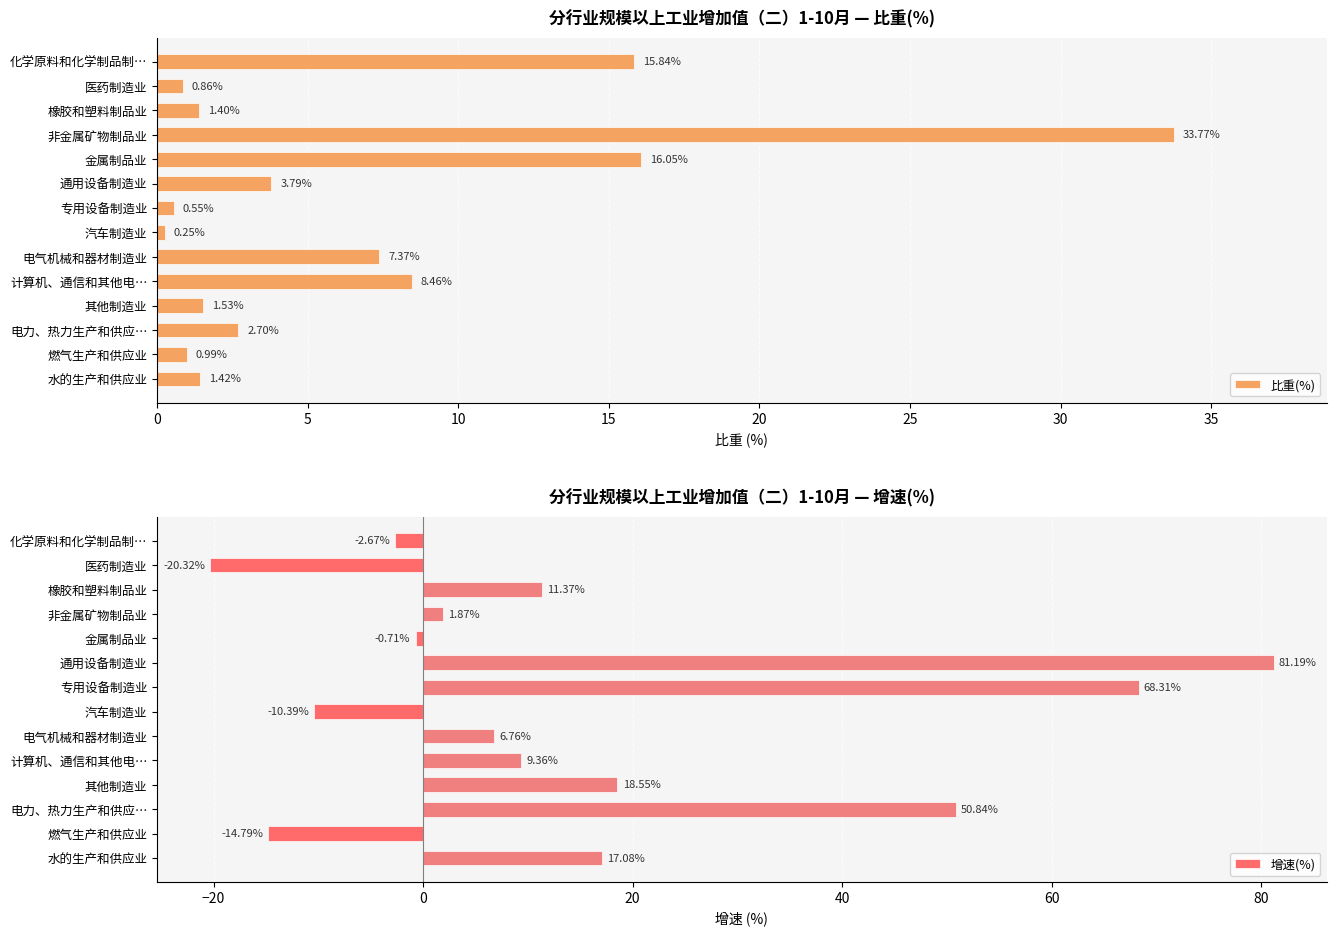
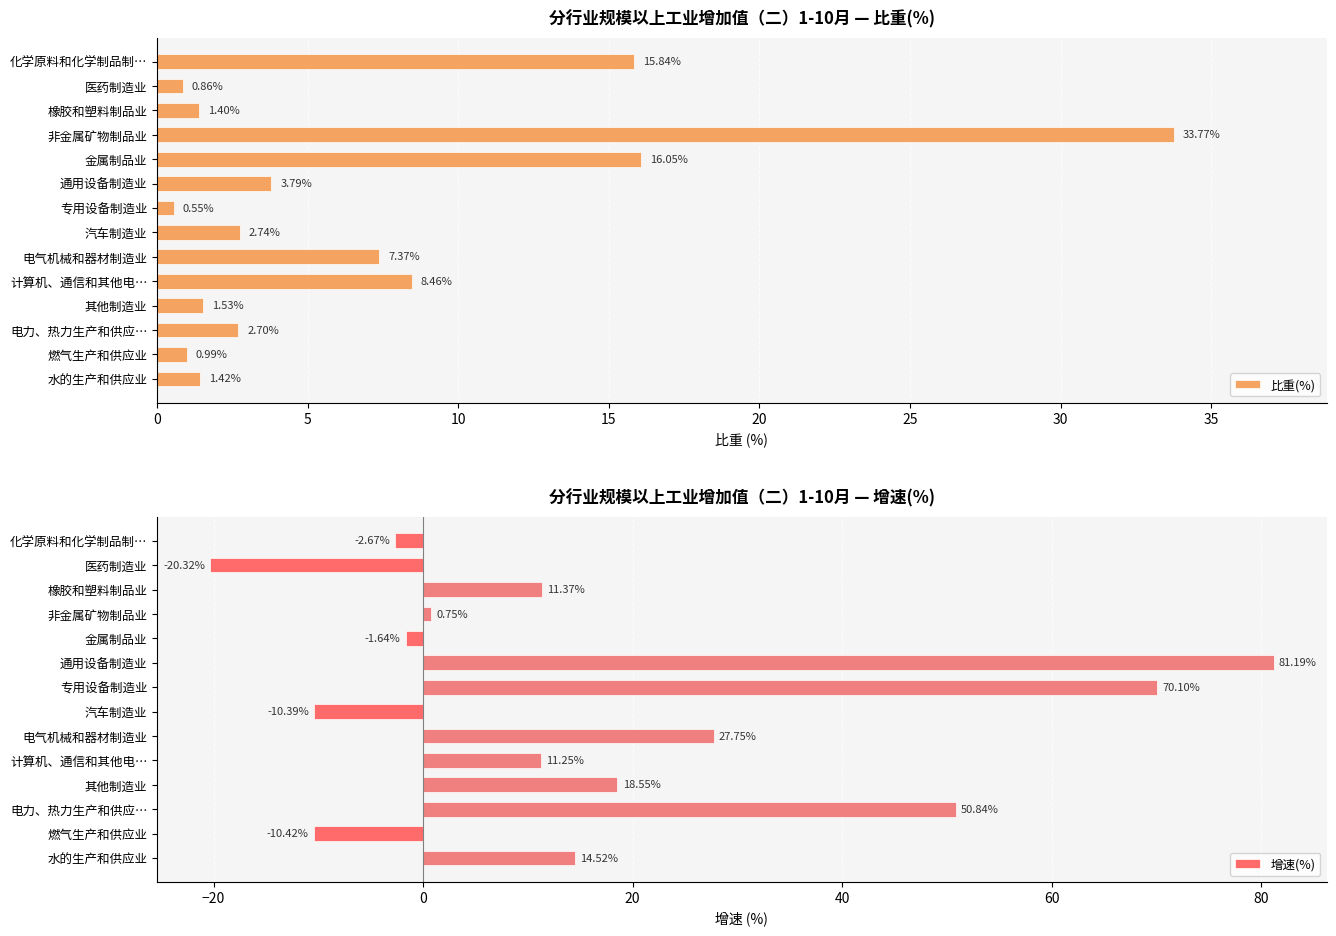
  {
    "分行业规模以上工业增加值（二）1-10月 — 比重(%)": {
      "化学原料和化学制品制…": "15.84%",
      "医药制造业": "0.86%",
      "橡胶和塑料制品业": "1.40%",
      "非金属矿物制品业": "33.77%",
      "金属制品业": "16.05%",
      "通用设备制造业": "3.79%",
      "专用设备制造业": "0.55%",
-     "汽车制造业": "0.25%",
+     "汽车制造业": "2.74%",
      "电气机械和器材制造业": "7.37%",
      "计算机、通信和其他电…": "8.46%",
      "其他制造业": "1.53%",
      "电力、热力生产和供应…": "2.70%",
      "燃气生产和供应业": "0.99%",
      "水的生产和供应业": "1.42%"
    },
    "分行业规模以上工业增加值（二）1-10月 — 增速(%)": {
      "化学原料和化学制品制…": "-2.67%",
      "医药制造业": "-20.32%",
      "橡胶和塑料制品业": "11.37%",
-     "非金属矿物制品业": "1.87%",
-     "金属制品业": "-0.71%",
+     "非金属矿物制品业": "0.75%",
+     "金属制品业": "-1.64%",
      "通用设备制造业": "81.19%",
-     "专用设备制造业": "68.31%",
+     "专用设备制造业": "70.10%",
      "汽车制造业": "-10.39%",
-     "电气机械和器材制造业": "6.76%",
-     "计算机、通信和其他电…": "9.36%",
+     "电气机械和器材制造业": "27.75%",
+     "计算机、通信和其他电…": "11.25%",
      "其他制造业": "18.55%",
      "电力、热力生产和供应…": "50.84%",
-     "燃气生产和供应业": "-14.79%",
-     "水的生产和供应业": "17.08%"
+     "燃气生产和供应业": "-10.42%",
+     "水的生产和供应业": "14.52%"
    }
  }
